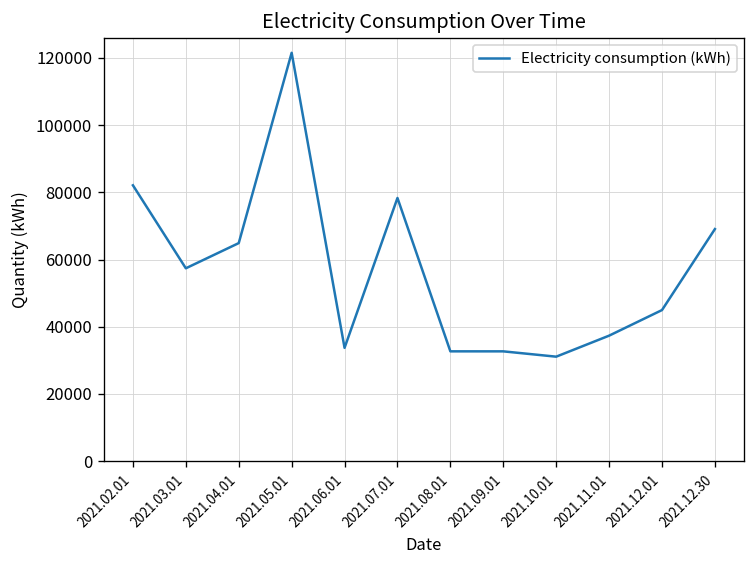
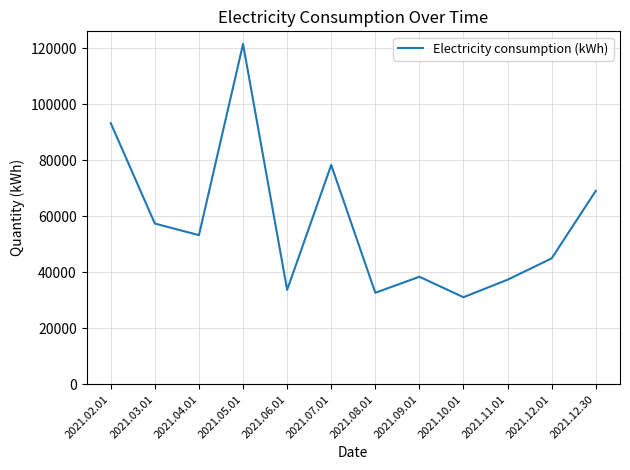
  {
-   "2021.02.01": 82000,
+   "2021.02.01": 93000,
    "2021.03.01": 57000,
-   "2021.04.01": 65000,
+   "2021.04.01": 53000,
    "2021.05.01": 122000,
    "2021.06.01": 34000,
    "2021.07.01": 78000,
    "2021.08.01": 33000,
-   "2021.09.01": 33000,
+   "2021.09.01": 38000,
    "2021.10.01": 31000,
    "2021.11.01": 37000,
    "2021.12.01": 45000,
    "2021.12.30": 69000
  }
